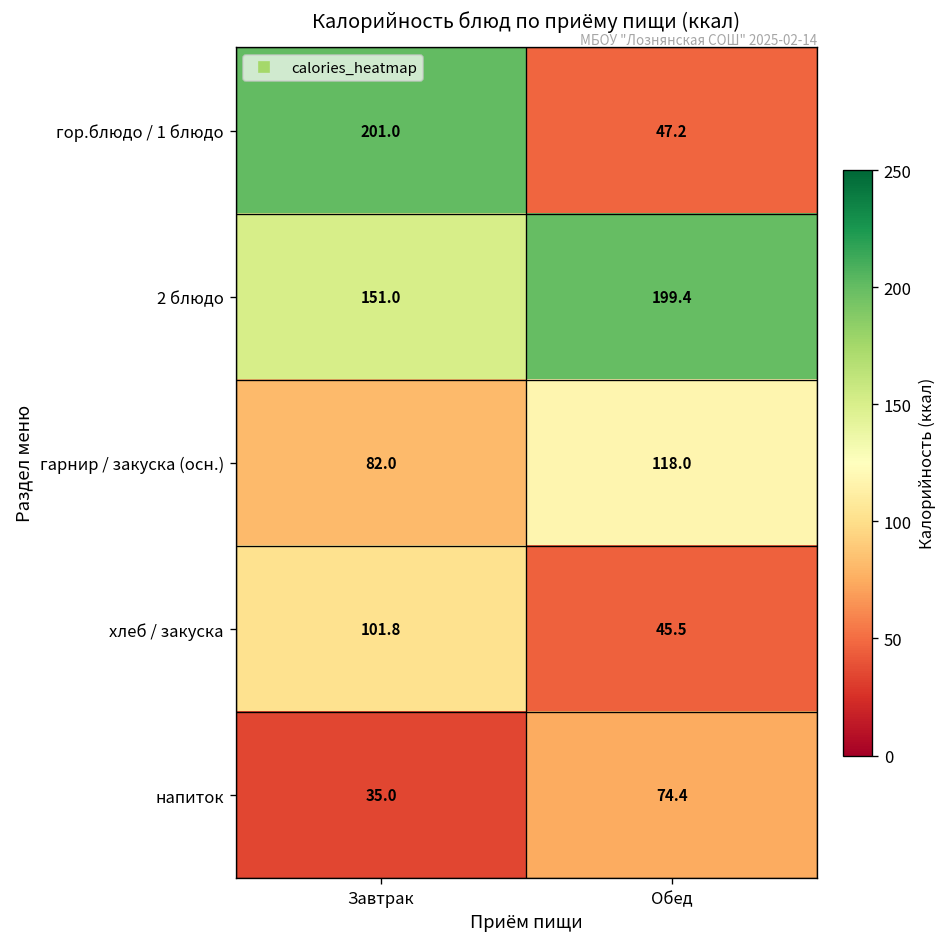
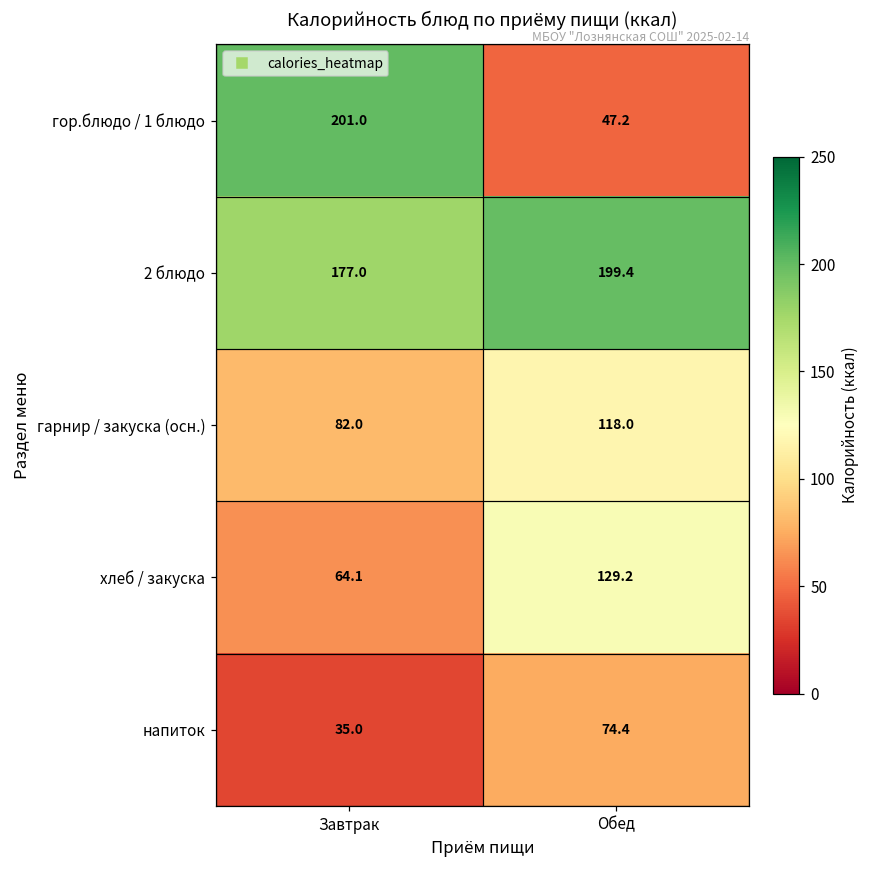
  {
    "гор.блюдо / 1 блюдо": {
      "Завтрак": 201.0,
      "Обед": 47.2
    },
    "2 блюдо": {
-     "Завтрак": 151.0,
+     "Завтрак": 177.0,
      "Обед": 199.4
    },
    "гарнир / закуска (осн.)": {
      "Завтрак": 82.0,
      "Обед": 118.0
    },
    "хлеб / закуска": {
-     "Завтрак": 101.8,
-     "Обед": 45.5
+     "Завтрак": 64.1,
+     "Обед": 129.2
    },
    "напиток": {
      "Завтрак": 35.0,
      "Обед": 74.4
    }
  }
